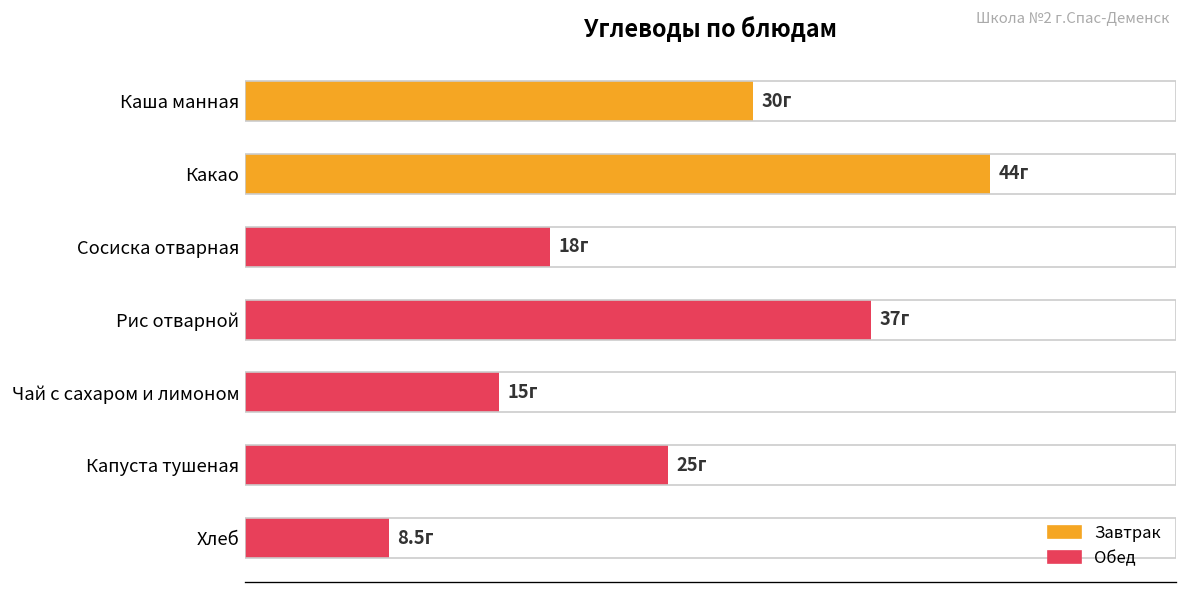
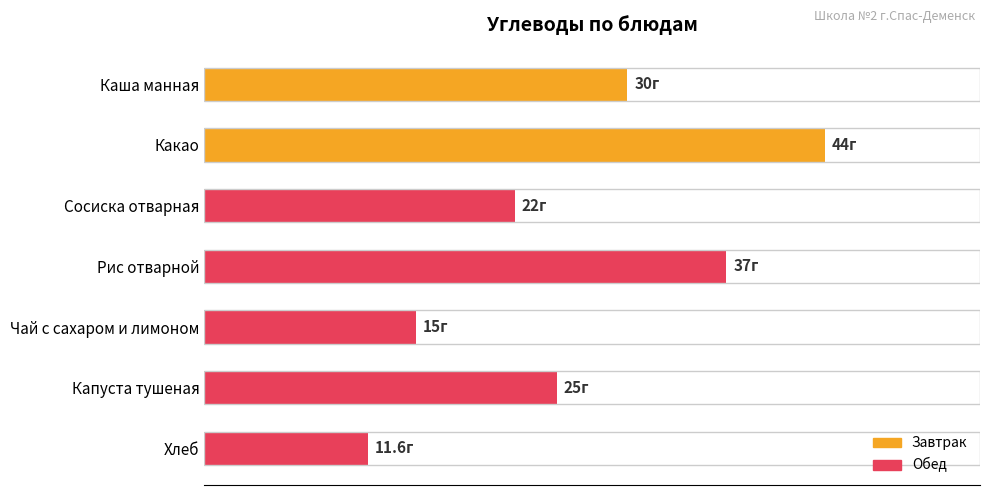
  {
    "Каша манная": "30г",
    "Какао": "44г",
-   "Сосиска отварная": "18г",
+   "Сосиска отварная": "22г",
    "Рис отварной": "37г",
    "Чай с сахаром и лимоном": "15г",
    "Капуста тушеная": "25г",
-   "Хлеб": "8.5г"
+   "Хлеб": "11.6г"
  }
